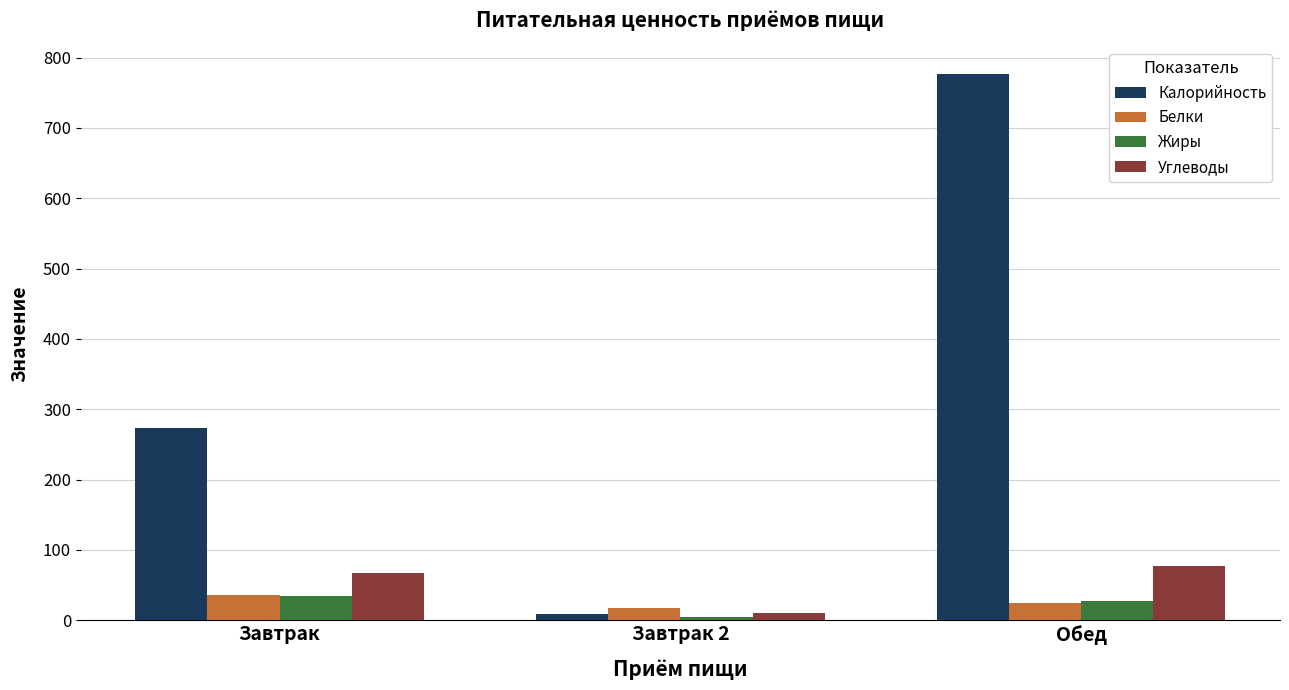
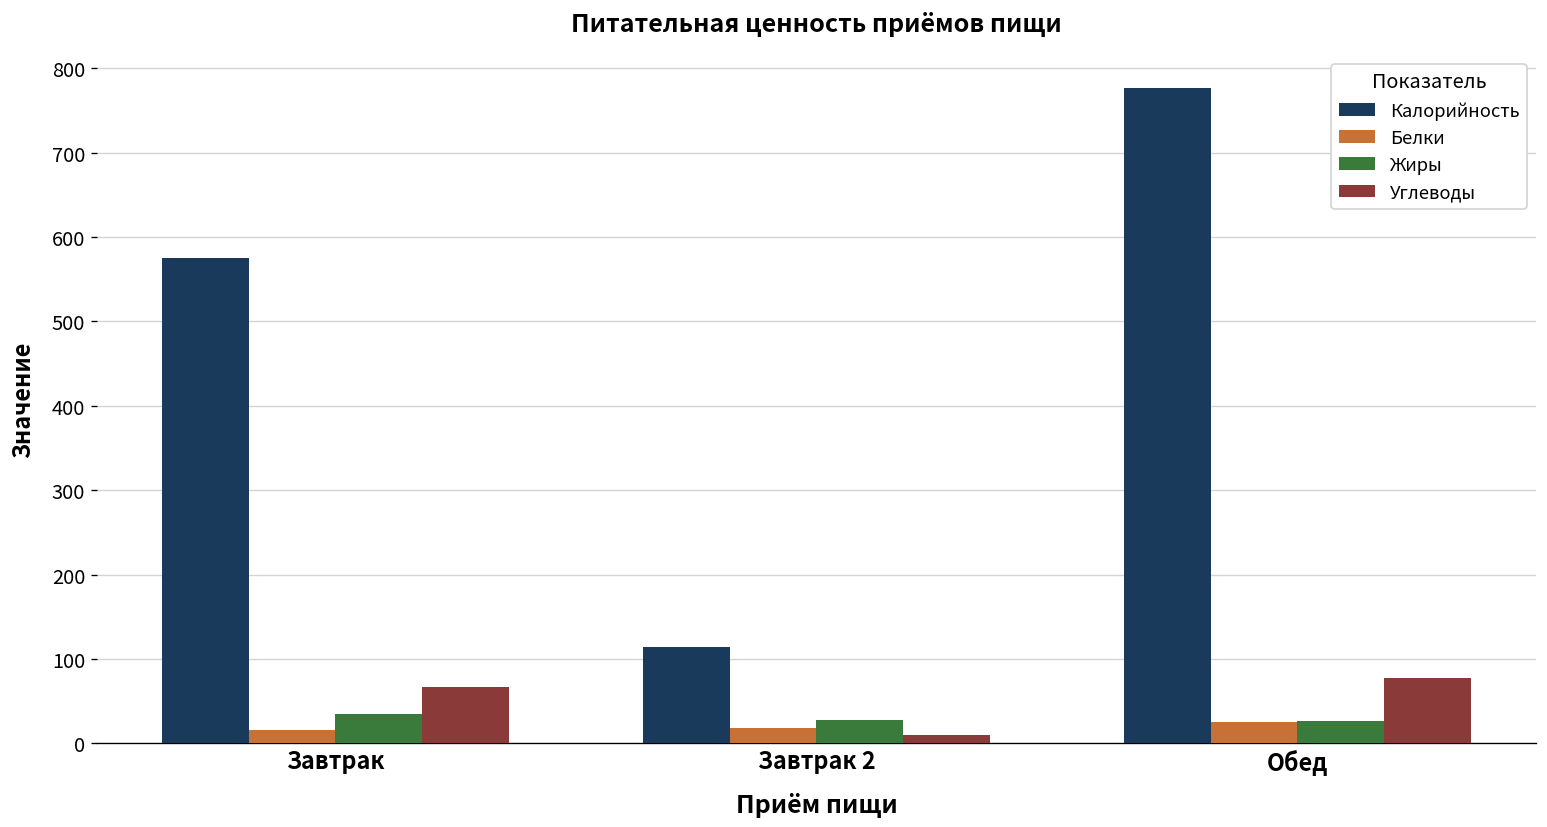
  {
    "Калорийность": {
-     "Завтрак": 270,
-     "Завтрак 2": 10,
+     "Завтрак": 580,
+     "Завтрак 2": 110,
      "Обед": 780
    },
    "Белки": {
-     "Завтрак": 40,
+     "Завтрак": 20,
      "Завтрак 2": 20,
      "Обед": 30
    },
    "Жиры": {
      "Завтрак": 40,
-     "Завтрак 2": 10,
+     "Завтрак 2": 30,
      "Обед": 30
    },
    "Углеводы": {
      "Завтрак": 70,
      "Завтрак 2": 10,
      "Обед": 80
    }
  }
